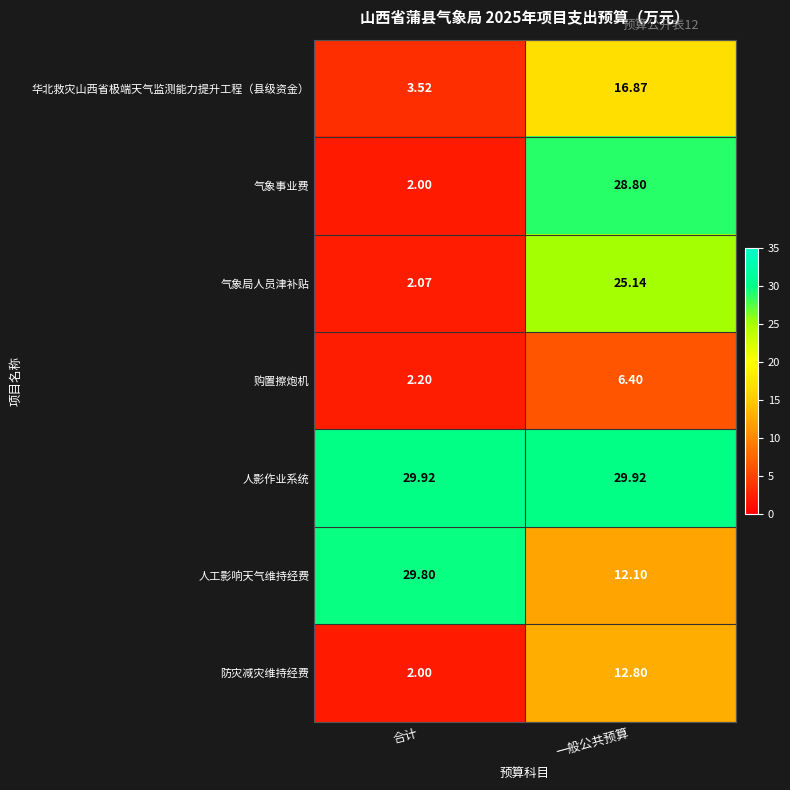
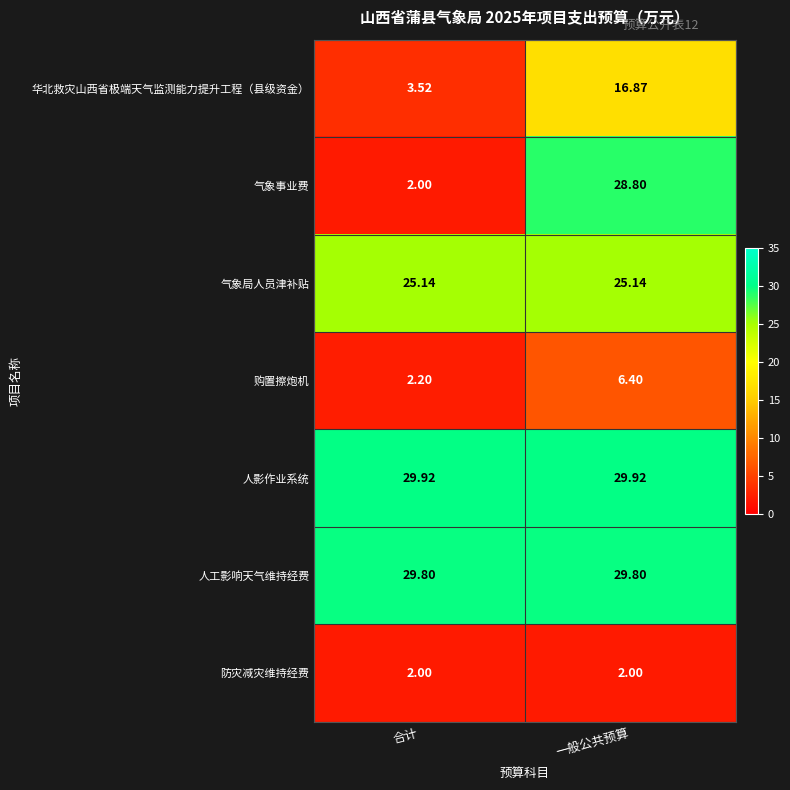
  {
    "华北救灾山西省极端天气监测能力提升工程（县级资金）": {
      "合计": 3.52,
      "一般公共预算": 16.87
    },
    "气象事业费": {
      "合计": 2.00,
      "一般公共预算": 28.80
    },
    "气象局人员津补贴": {
-     "合计": 2.07,
+     "合计": 25.14,
      "一般公共预算": 25.14
    },
    "购置擦炮机": {
      "合计": 2.20,
      "一般公共预算": 6.40
    },
    "人影作业系统": {
      "合计": 29.92,
      "一般公共预算": 29.92
    },
    "人工影响天气维持经费": {
      "合计": 29.80,
-     "一般公共预算": 12.10
+     "一般公共预算": 29.80
    },
    "防灾减灾维持经费": {
      "合计": 2.00,
-     "一般公共预算": 12.80
+     "一般公共预算": 2.00
    }
  }
